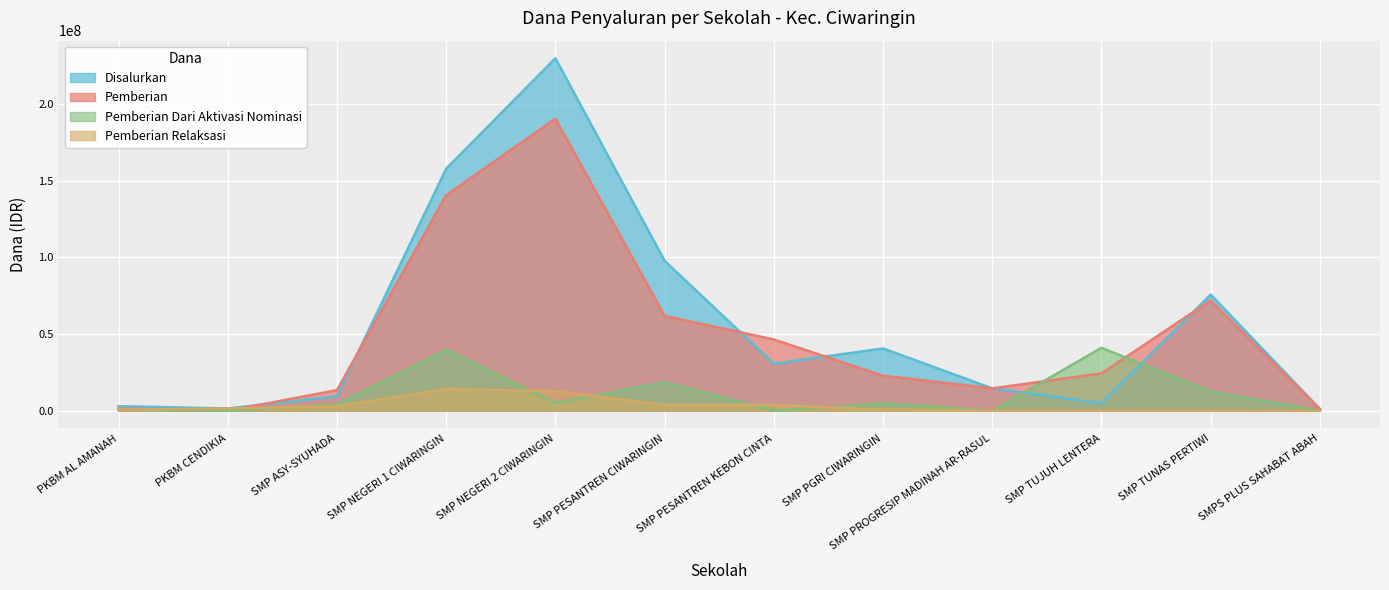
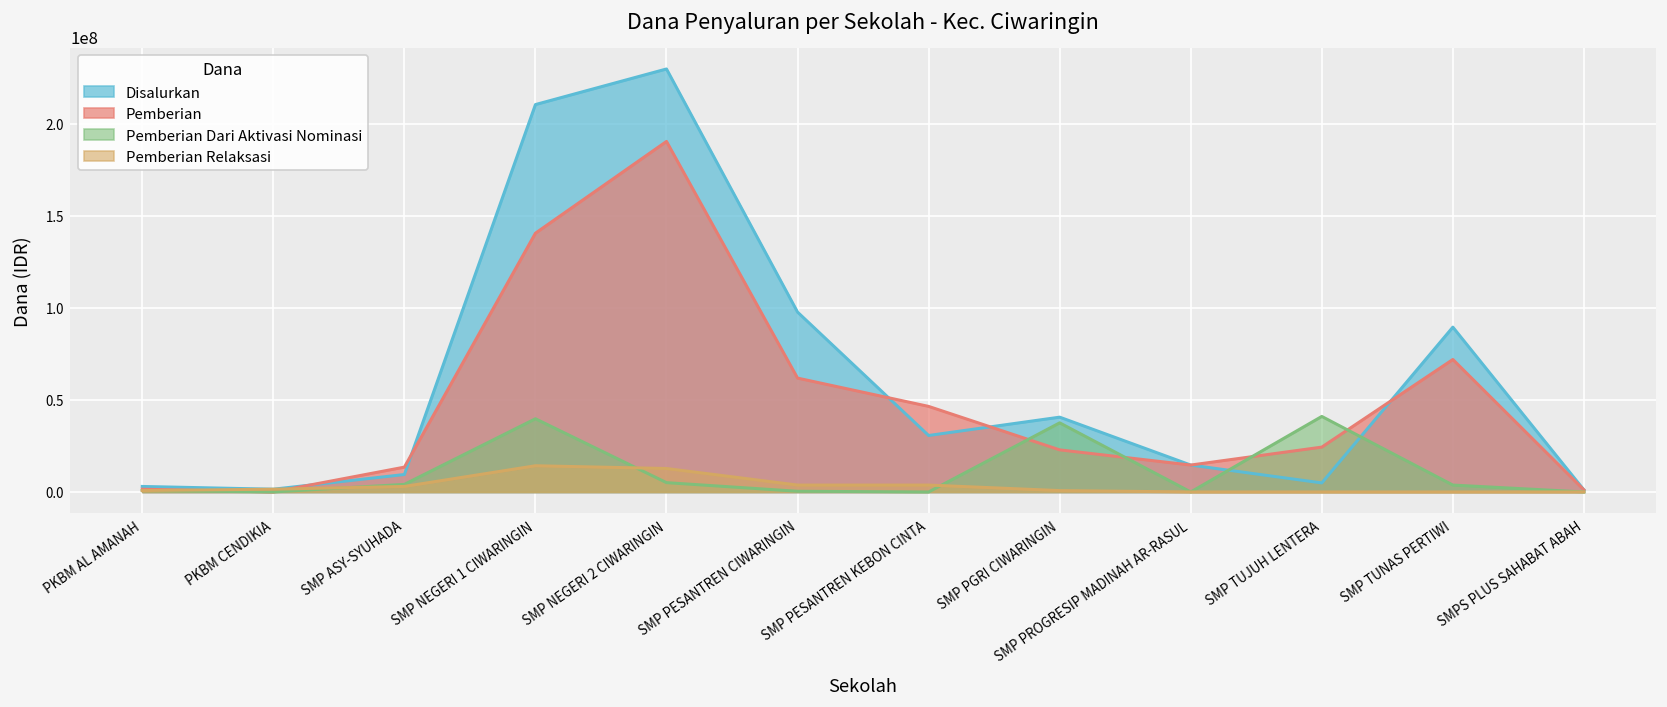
  {
    "Disalurkan": {
      "SMP ASY-SYUHADA": 9000000,
-     "SMP NEGERI 1 CIWARINGIN": 158000000,
+     "SMP NEGERI 1 CIWARINGIN": 211000000,
      "SMP NEGERI 2 CIWARINGIN": 230000000,
      "SMP PESANTREN CIWARINGIN": 98000000,
      "SMP PESANTREN KEBON CINTA": 31000000,
      "SMP PGRI CIWARINGIN": 41000000,
      "SMP TUJUH LENTERA": 5000000,
-     "SMP TUNAS PERTIWI": 76000000
+     "SMP TUNAS PERTIWI": 90000000
    },
    "Pemberian Dari Aktivasi Nominasi": {
      "SMP NEGERI 1 CIWARINGIN": 40000000,
      "SMP NEGERI 2 CIWARINGIN": 5000000,
-     "SMP PESANTREN CIWARINGIN": 19000000,
+     "SMP PESANTREN CIWARINGIN": 0,
      "SMP PESANTREN KEBON CINTA": 0,
-     "SMP PGRI CIWARINGIN": 5000000,
+     "SMP PGRI CIWARINGIN": 38000000,
      "SMP TUJUH LENTERA": 41000000,
-     "SMP TUNAS PERTIWI": 13000000
+     "SMP TUNAS PERTIWI": 4000000
    }
  }
